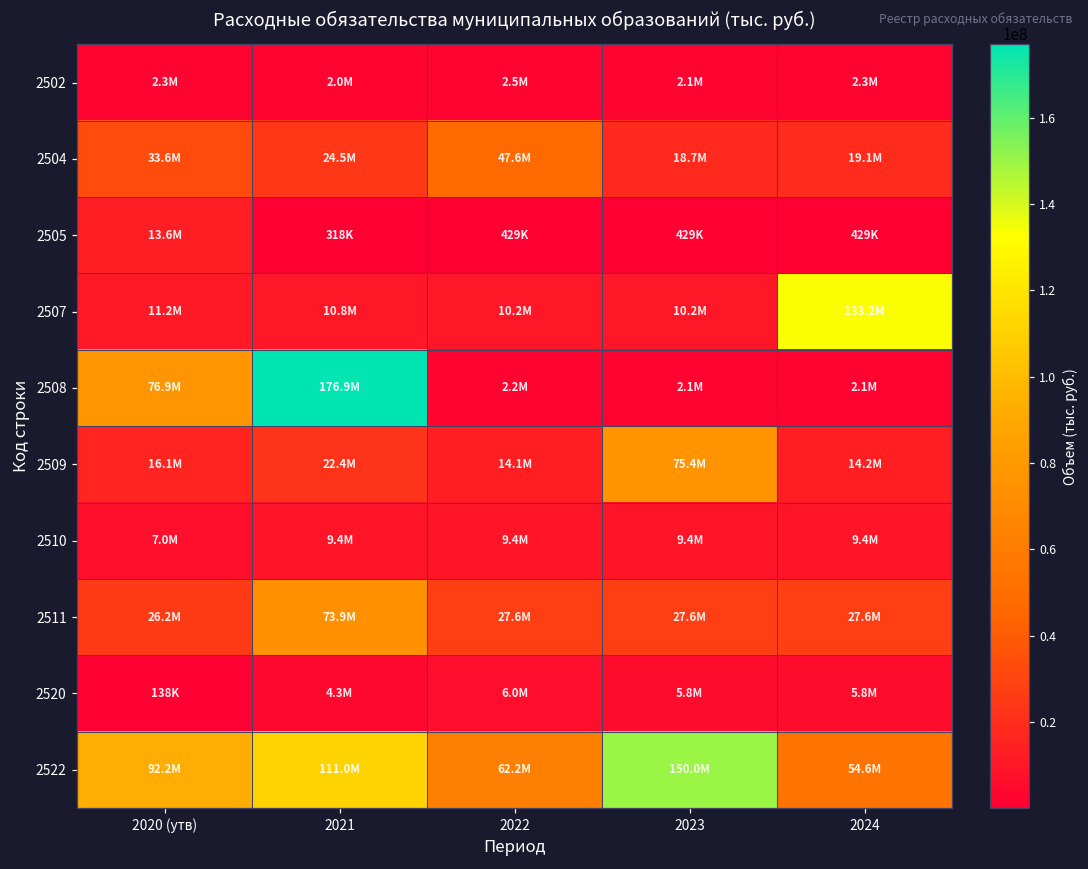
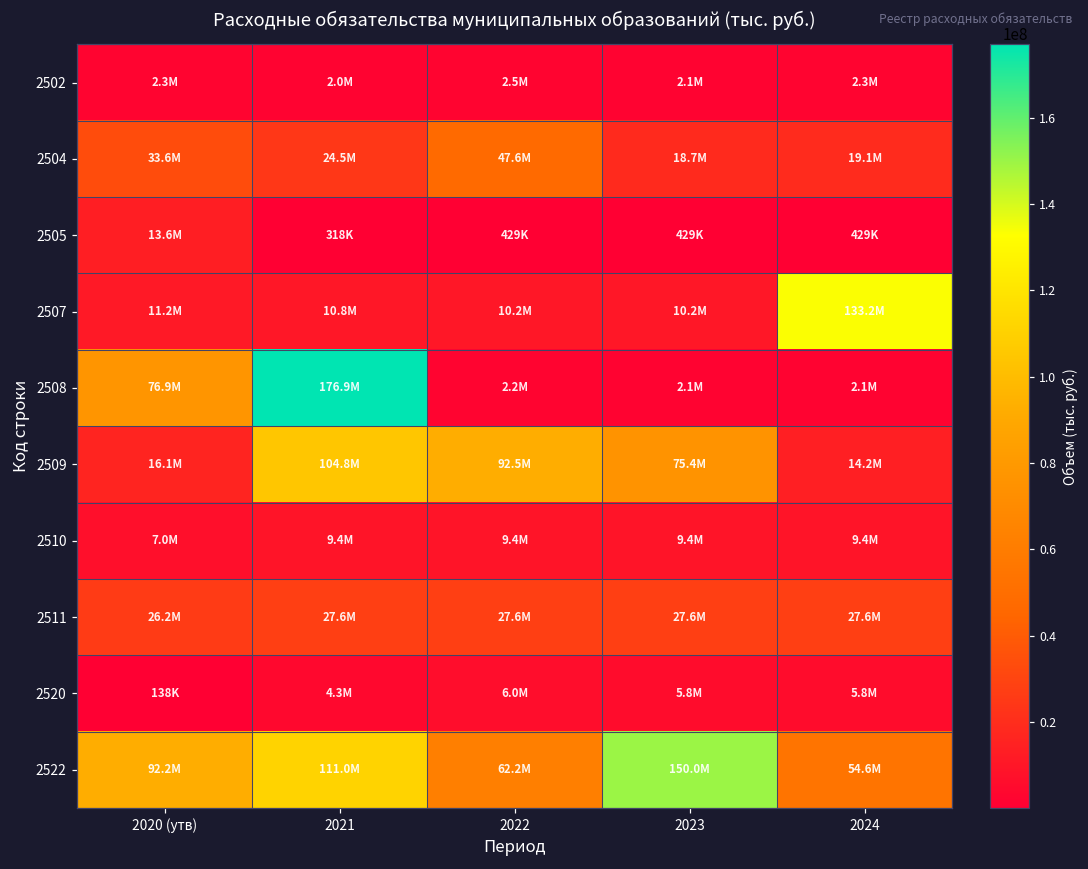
  {
    "2502": {
      "2020 (утв)": "2.3M",
      "2021": "2.0M",
      "2022": "2.5M",
      "2023": "2.1M",
      "2024": "2.3M"
    },
    "2504": {
      "2020 (утв)": "33.6M",
      "2021": "24.5M",
      "2022": "47.6M",
      "2023": "18.7M",
      "2024": "19.1M"
    },
    "2505": {
      "2020 (утв)": "13.6M",
      "2021": "318K",
      "2022": "429K",
      "2023": "429K",
      "2024": "429K"
    },
    "2507": {
      "2020 (утв)": "11.2M",
      "2021": "10.8M",
      "2022": "10.2M",
      "2023": "10.2M",
      "2024": "133.2M"
    },
    "2508": {
      "2020 (утв)": "76.9M",
      "2021": "176.9M",
      "2022": "2.2M",
      "2023": "2.1M",
      "2024": "2.1M"
    },
    "2509": {
      "2020 (утв)": "16.1M",
-     "2021": "22.4M",
-     "2022": "14.1M",
+     "2021": "104.8M",
+     "2022": "92.5M",
      "2023": "75.4M",
      "2024": "14.2M"
    },
    "2510": {
      "2020 (утв)": "7.0M",
      "2021": "9.4M",
      "2022": "9.4M",
      "2023": "9.4M",
      "2024": "9.4M"
    },
    "2511": {
      "2020 (утв)": "26.2M",
-     "2021": "73.9M",
+     "2021": "27.6M",
      "2022": "27.6M",
      "2023": "27.6M",
      "2024": "27.6M"
    },
    "2520": {
      "2020 (утв)": "138K",
      "2021": "4.3M",
      "2022": "6.0M",
      "2023": "5.8M",
      "2024": "5.8M"
    },
    "2522": {
      "2020 (утв)": "92.2M",
      "2021": "111.0M",
      "2022": "62.2M",
      "2023": "150.0M",
      "2024": "54.6M"
    }
  }
